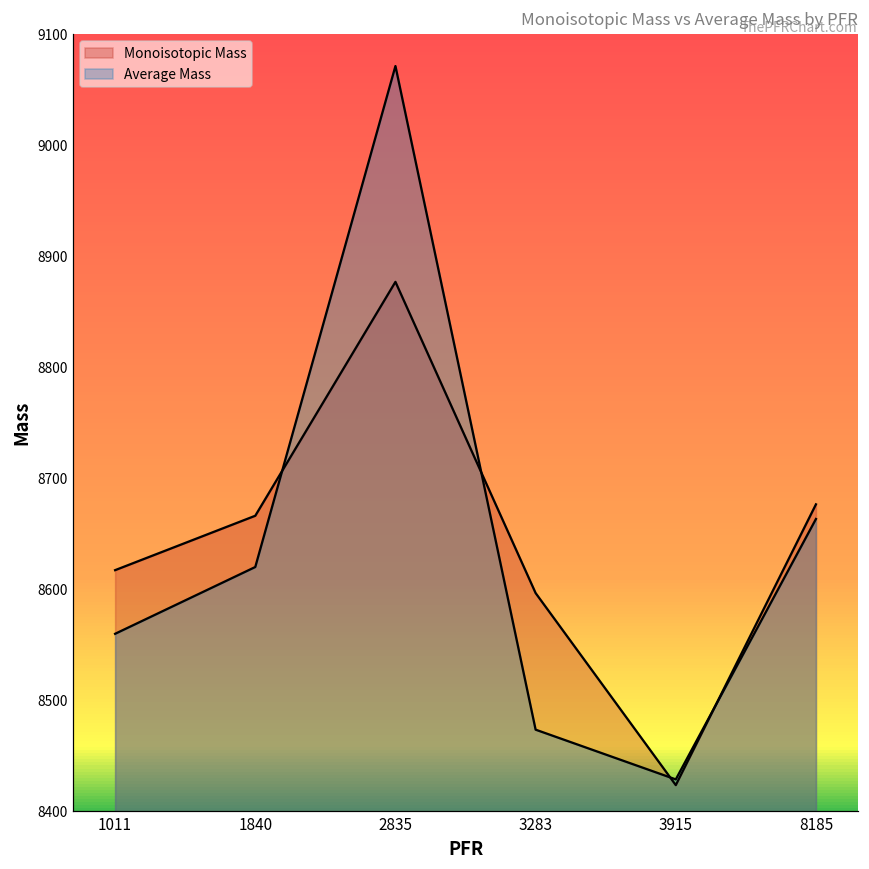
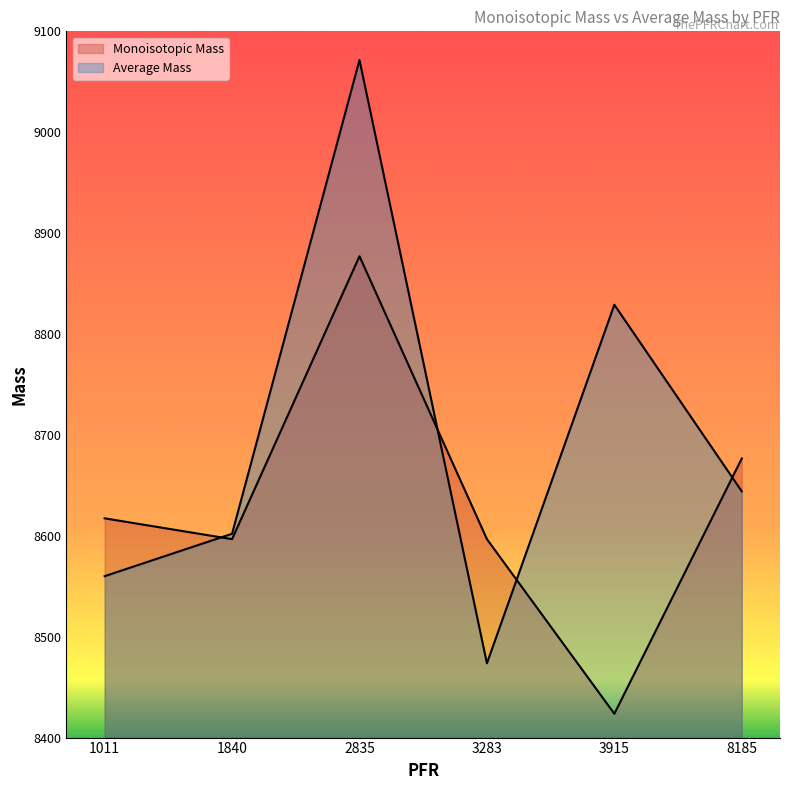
  {
    "Monoisotopic Mass": {
      "1011": 8617,
-     "1840": 8666,
+     "1840": 8597,
      "2835": 8877,
      "3283": 8597,
      "3915": 8424,
      "8185": 8677
    },
    "Average Mass": {
      "1011": 8560,
-     "1840": 8620,
+     "1840": 8602,
      "2835": 9072,
      "3283": 8474,
-     "3915": 8429,
-     "8185": 8663
+     "3915": 8829,
+     "8185": 8644
    }
  }
